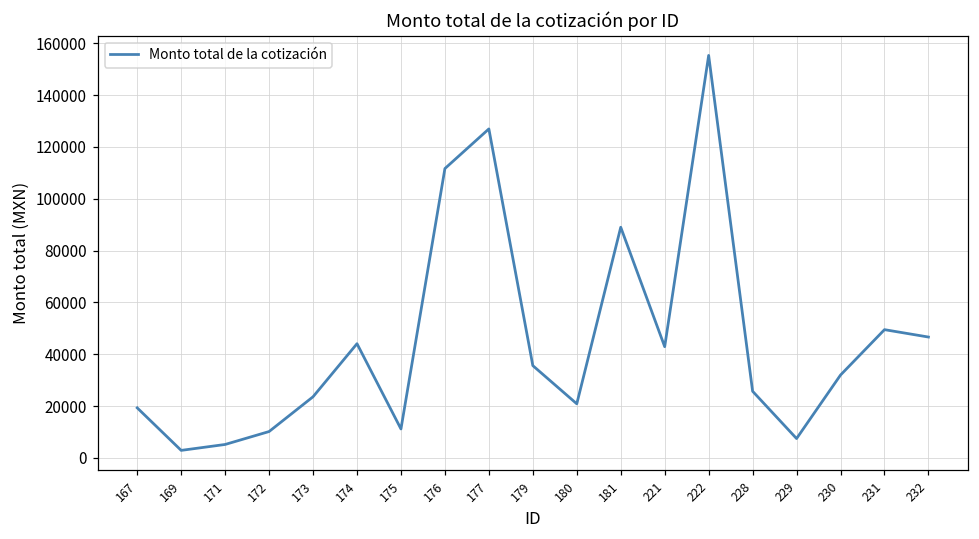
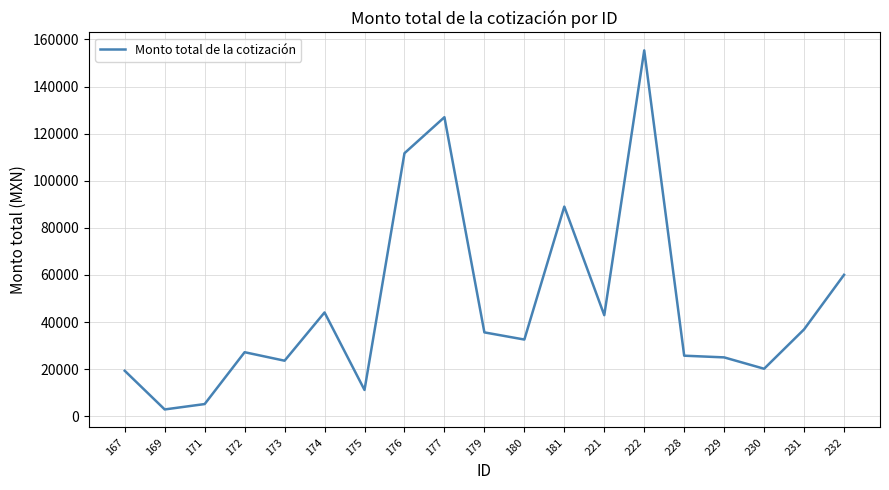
  {
    "167": 19000,
    "169": 3000,
    "171": 5000,
-   "172": 10000,
+   "172": 27000,
    "173": 24000,
    "174": 44000,
    "175": 11000,
    "176": 112000,
    "177": 127000,
    "179": 36000,
-   "180": 21000,
+   "180": 33000,
    "181": 89000,
    "221": 43000,
    "222": 155000,
    "228": 26000,
-   "229": 7000,
-   "230": 32000,
-   "231": 49000,
-   "232": 47000
+   "229": 25000,
+   "230": 20000,
+   "231": 37000,
+   "232": 60000
  }
